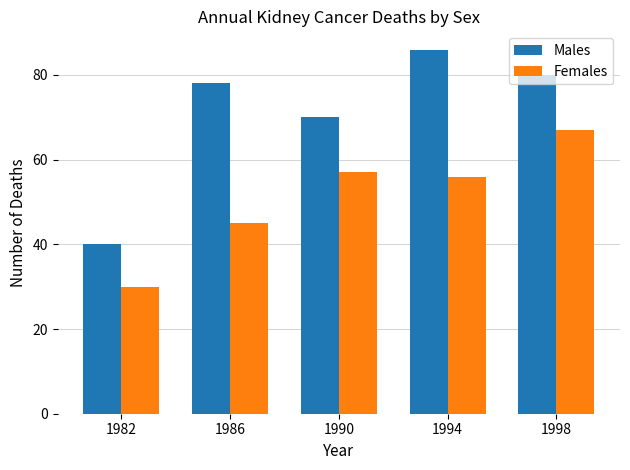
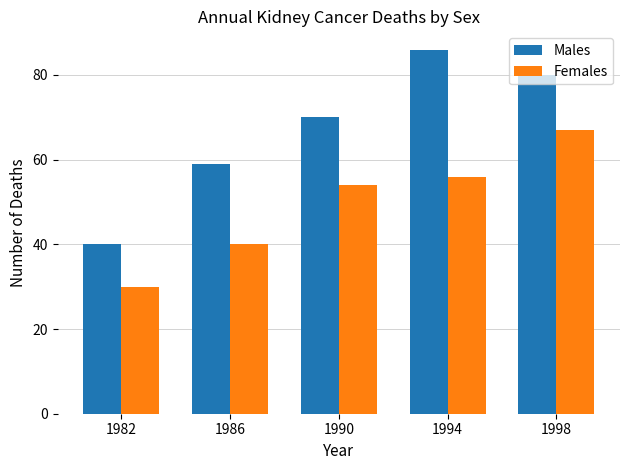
  {
    "Males": {
      "1982": 40,
-     "1986": 78,
+     "1986": 59,
      "1990": 70,
      "1994": 86
    },
    "Females": {
      "1982": 30,
-     "1986": 45,
-     "1990": 57,
+     "1986": 40,
+     "1990": 54,
      "1994": 56,
      "1998": 67
    }
  }
